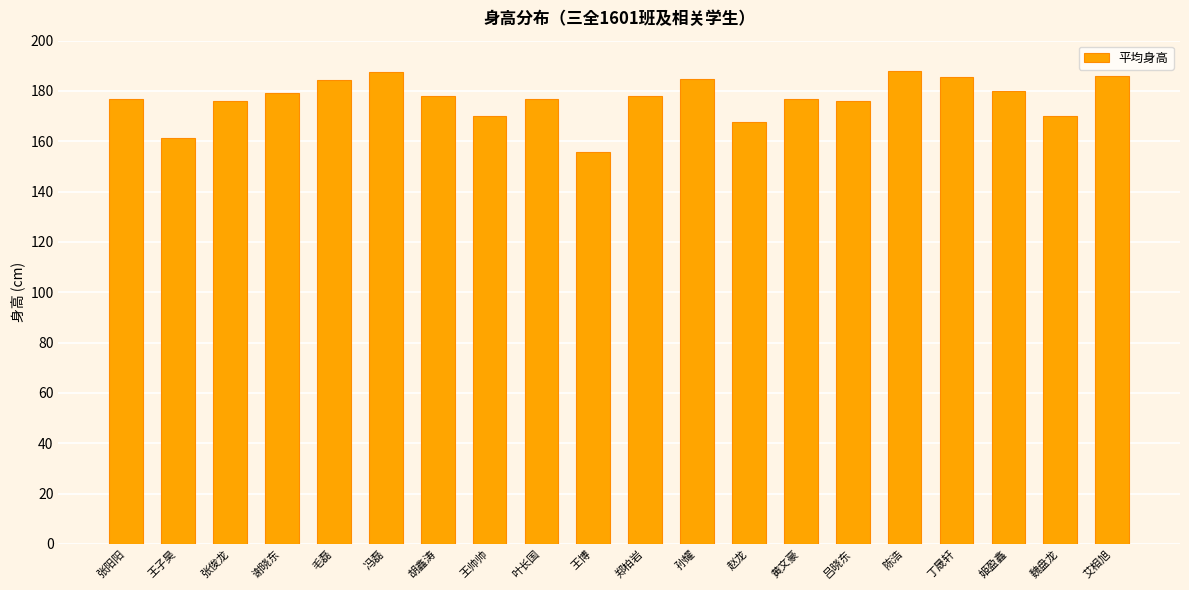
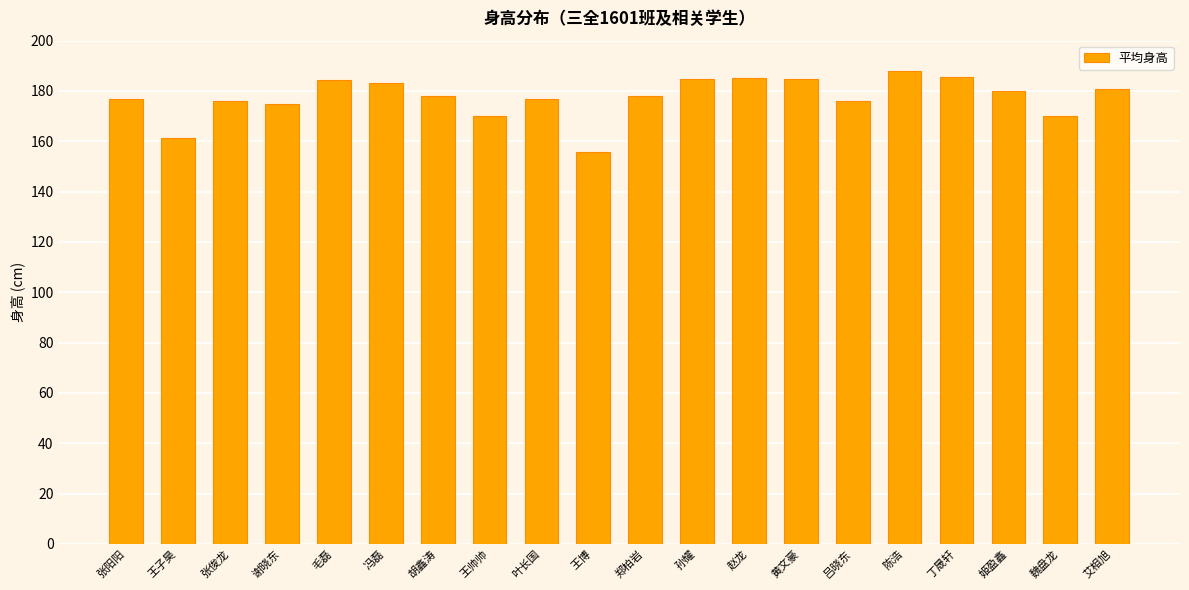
  {
    "张阳阳": 177,
    "王子昊": 162,
    "张俊龙": 176,
-   "谢晓东": 179,
+   "谢晓东": 175,
    "毛磊": 185,
-   "冯磊": 187,
+   "冯磊": 183,
    "胡鑫涛": 178,
    "王帅帅": 170,
    "叶长国": 177,
    "王博": 156,
    "郑柏岩": 178,
    "孙耀": 185,
-   "赵龙": 168,
-   "黄文豪": 177,
+   "赵龙": 185,
+   "黄文豪": 185,
    "吕晓东": 176,
    "陈浩": 188,
    "丁晟轩": 186,
    "姬盈鑫": 180,
    "魏盘龙": 170,
-   "艾相旭": 186
+   "艾相旭": 181
  }
